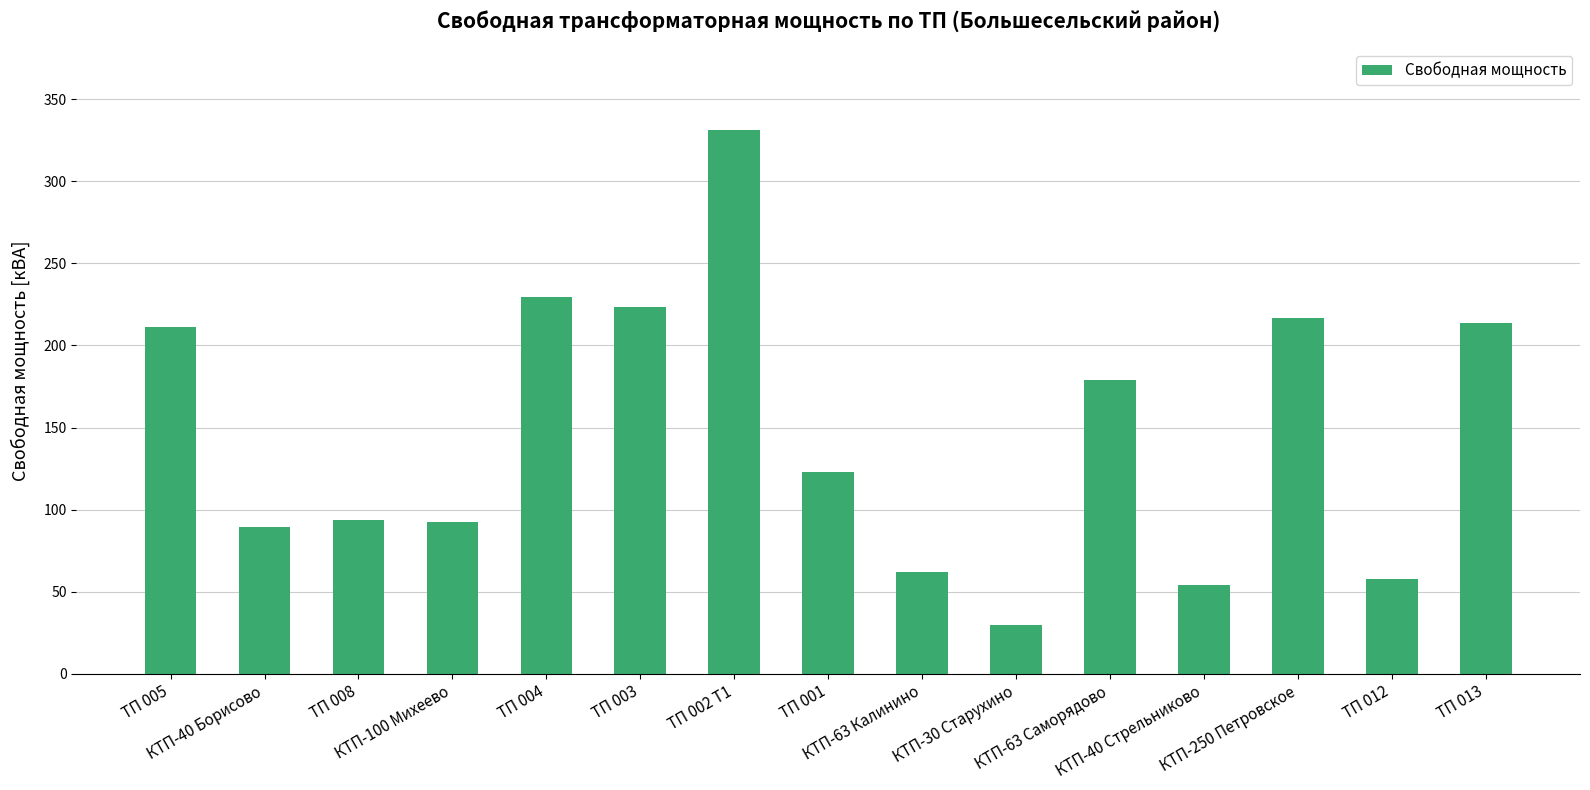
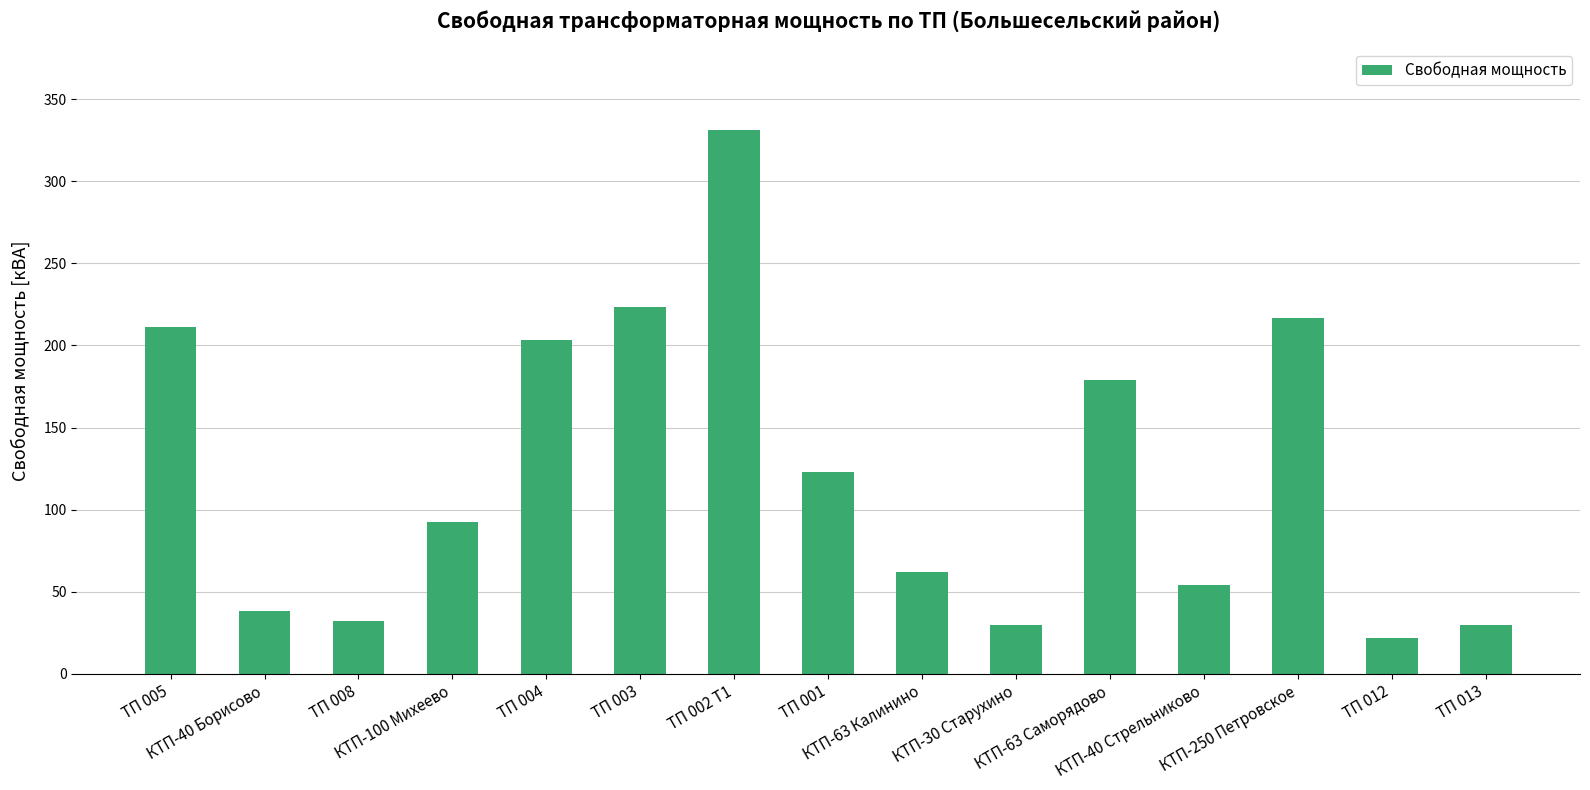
  {
    "ТП 005": 211,
-   "КТП-40 Борисово": 90,
-   "ТП 008": 94,
+   "КТП-40 Борисово": 38,
+   "ТП 008": 32,
    "КТП-100 Михеево": 92,
-   "ТП 004": 230,
+   "ТП 004": 203,
    "ТП 003": 224,
    "ТП 002 Т1": 331,
    "ТП 001": 123,
    "КТП-63 Калинино": 62,
    "КТП-30 Старухино": 30,
    "КТП-63 Саморядово": 179,
    "КТП-40 Стрельниково": 54,
    "КТП-250 Петровское": 217,
-   "ТП 012": 58,
-   "ТП 013": 214
+   "ТП 012": 22,
+   "ТП 013": 30
  }
